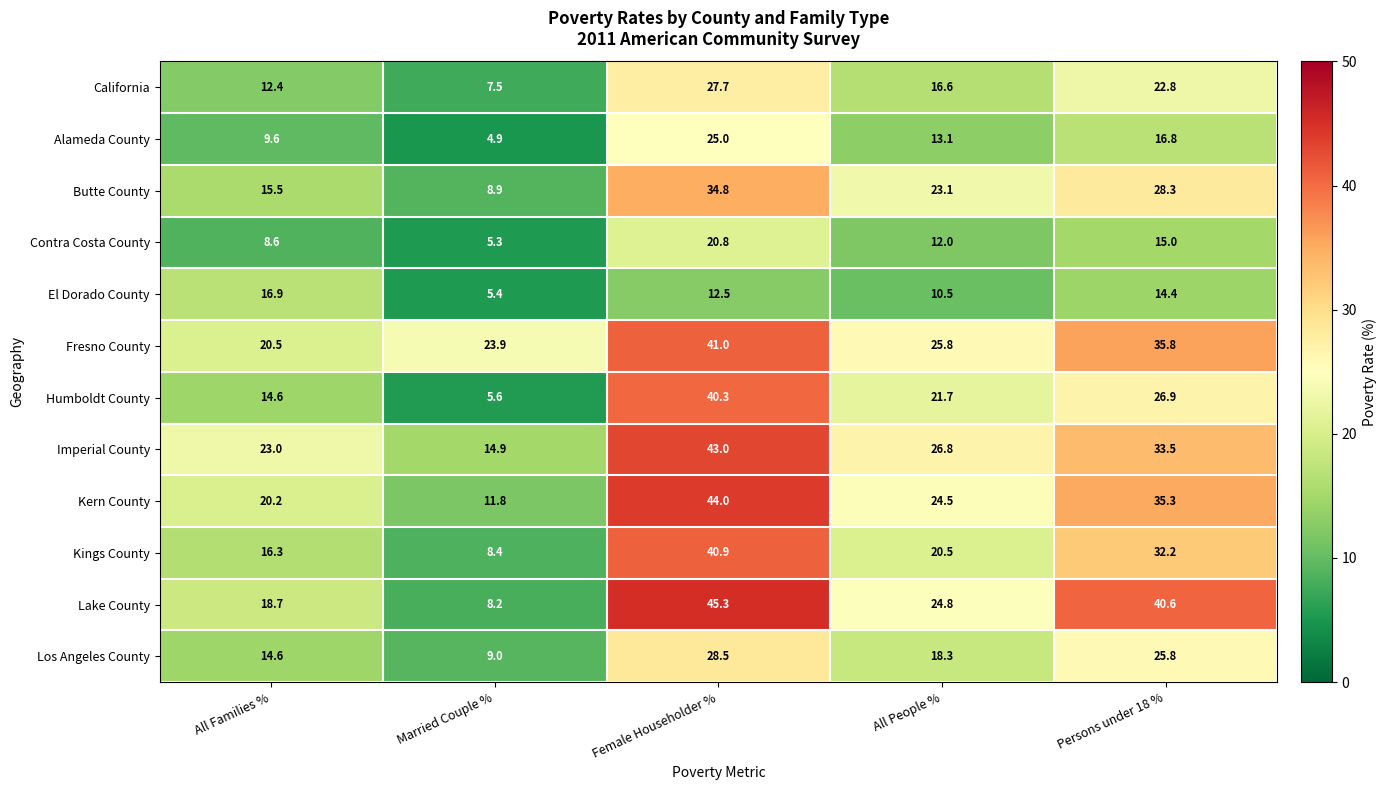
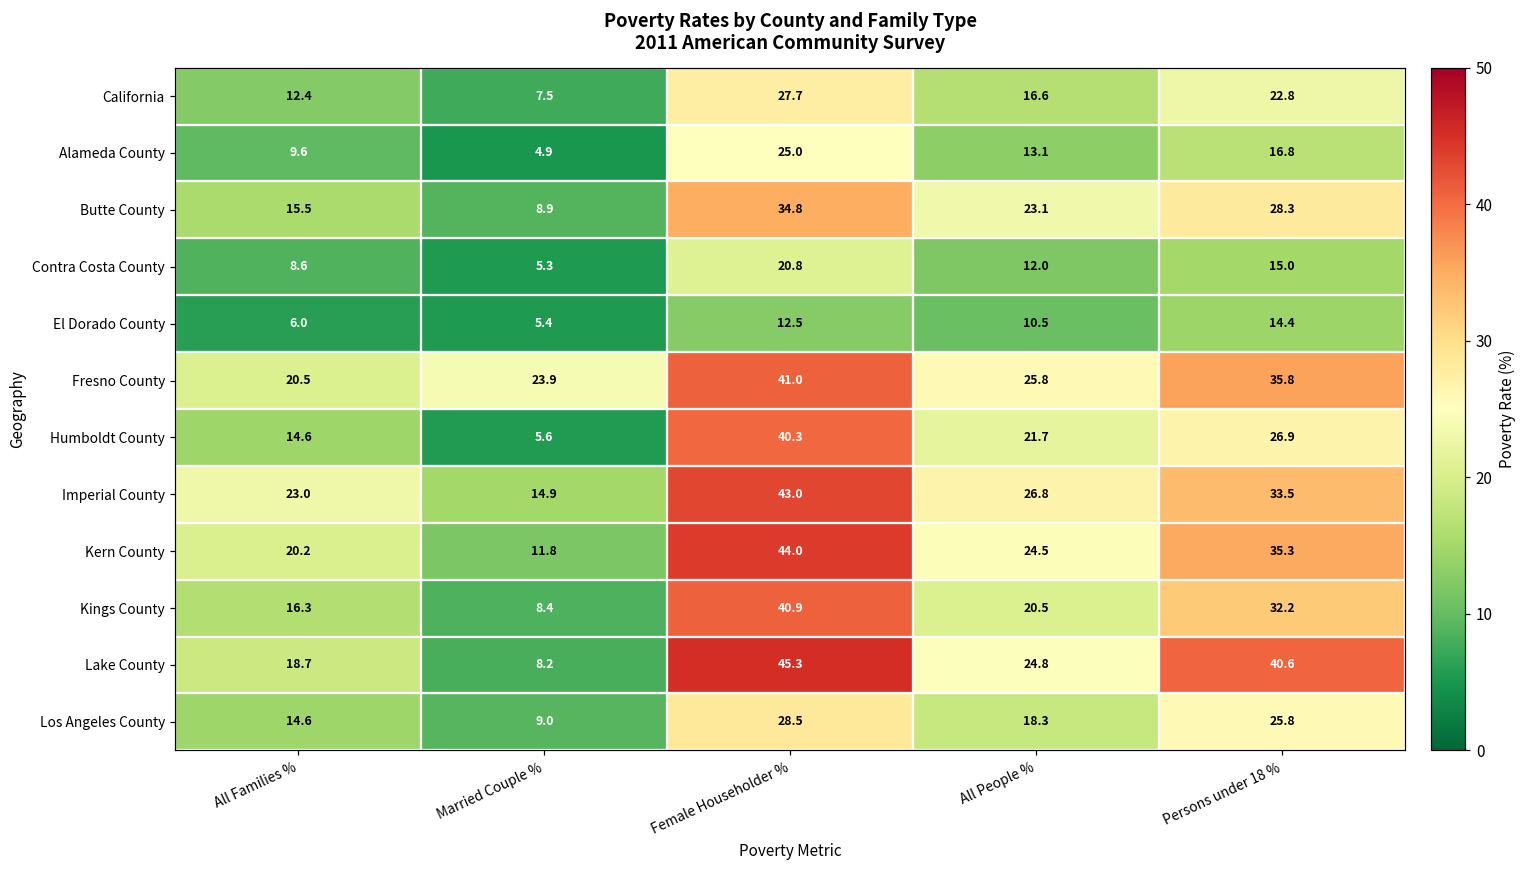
  {
    "California": {
      "All Families %": 12.4,
      "Married Couple %": 7.5,
      "Female Householder %": 27.7,
      "All People %": 16.6,
      "Persons under 18 %": 22.8
    },
    "Alameda County": {
      "All Families %": 9.6,
      "Married Couple %": 4.9,
      "Female Householder %": 25.0,
      "All People %": 13.1,
      "Persons under 18 %": 16.8
    },
    "Butte County": {
      "All Families %": 15.5,
      "Married Couple %": 8.9,
      "Female Householder %": 34.8,
      "All People %": 23.1,
      "Persons under 18 %": 28.3
    },
    "Contra Costa County": {
      "All Families %": 8.6,
      "Married Couple %": 5.3,
      "Female Householder %": 20.8,
      "All People %": 12.0,
      "Persons under 18 %": 15.0
    },
    "El Dorado County": {
-     "All Families %": 16.9,
+     "All Families %": 6.0,
      "Married Couple %": 5.4,
      "Female Householder %": 12.5,
      "All People %": 10.5,
      "Persons under 18 %": 14.4
    },
    "Fresno County": {
      "All Families %": 20.5,
      "Married Couple %": 23.9,
      "Female Householder %": 41.0,
      "All People %": 25.8,
      "Persons under 18 %": 35.8
    },
    "Humboldt County": {
      "All Families %": 14.6,
      "Married Couple %": 5.6,
      "Female Householder %": 40.3,
      "All People %": 21.7,
      "Persons under 18 %": 26.9
    },
    "Imperial County": {
      "All Families %": 23.0,
      "Married Couple %": 14.9,
      "Female Householder %": 43.0,
      "All People %": 26.8,
      "Persons under 18 %": 33.5
    },
    "Kern County": {
      "All Families %": 20.2,
      "Married Couple %": 11.8,
      "Female Householder %": 44.0,
      "All People %": 24.5,
      "Persons under 18 %": 35.3
    },
    "Kings County": {
      "All Families %": 16.3,
      "Married Couple %": 8.4,
      "Female Householder %": 40.9,
      "All People %": 20.5,
      "Persons under 18 %": 32.2
    },
    "Lake County": {
      "All Families %": 18.7,
      "Married Couple %": 8.2,
      "Female Householder %": 45.3,
      "All People %": 24.8,
      "Persons under 18 %": 40.6
    },
    "Los Angeles County": {
      "All Families %": 14.6,
      "Married Couple %": 9.0,
      "Female Householder %": 28.5,
      "All People %": 18.3,
      "Persons under 18 %": 25.8
    }
  }
